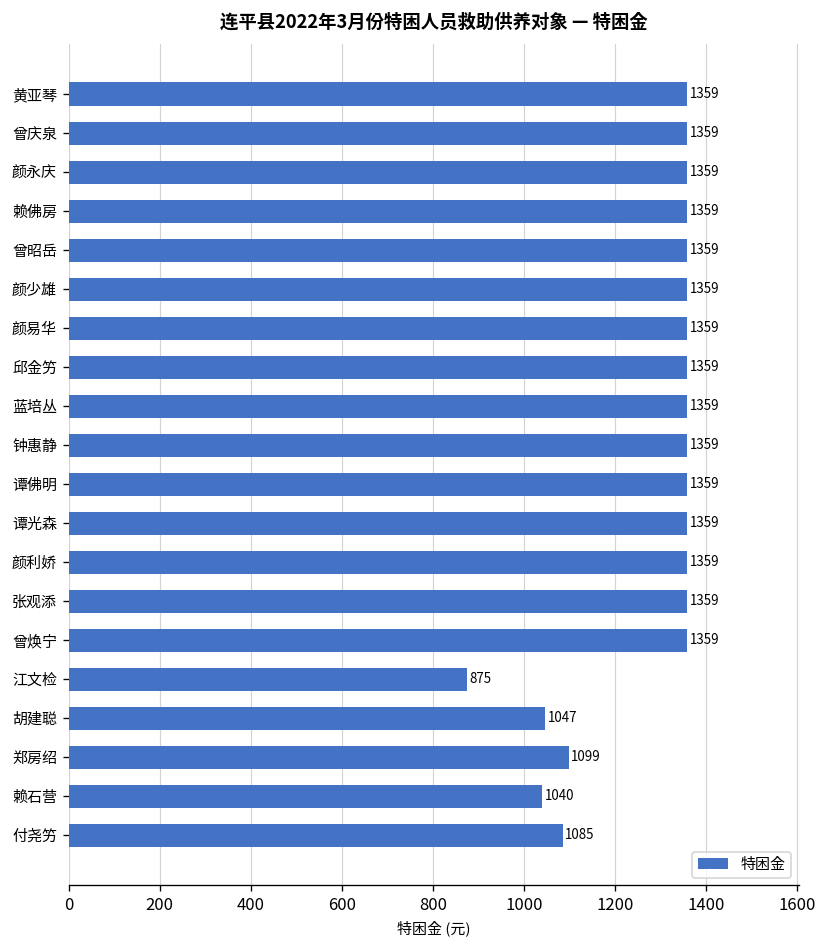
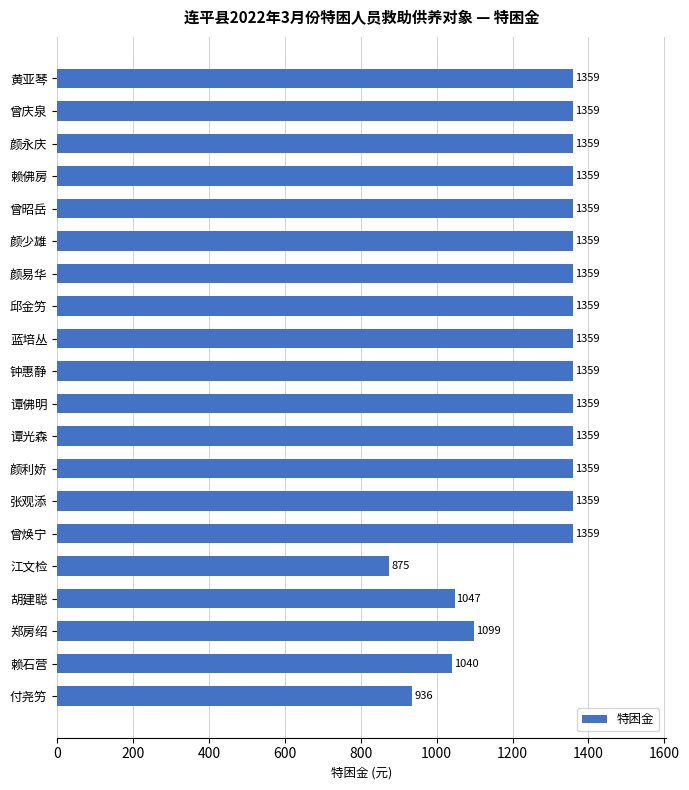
  {
    "黄亚琴": 1359,
    "曾庆泉": 1359,
    "颜永庆": 1359,
    "赖佛房": 1359,
    "曾昭岳": 1359,
    "颜少雄": 1359,
    "颜易华": 1359,
    "邱金竻": 1359,
    "蓝培丛": 1359,
    "钟惠静": 1359,
    "谭佛明": 1359,
    "谭光森": 1359,
    "颜利娇": 1359,
    "张观添": 1359,
    "曾焕宁": 1359,
    "江文检": 875,
    "胡建聪": 1047,
    "郑房绍": 1099,
    "赖石营": 1040,
-   "付尧竻": 1085
+   "付尧竻": 936
  }
